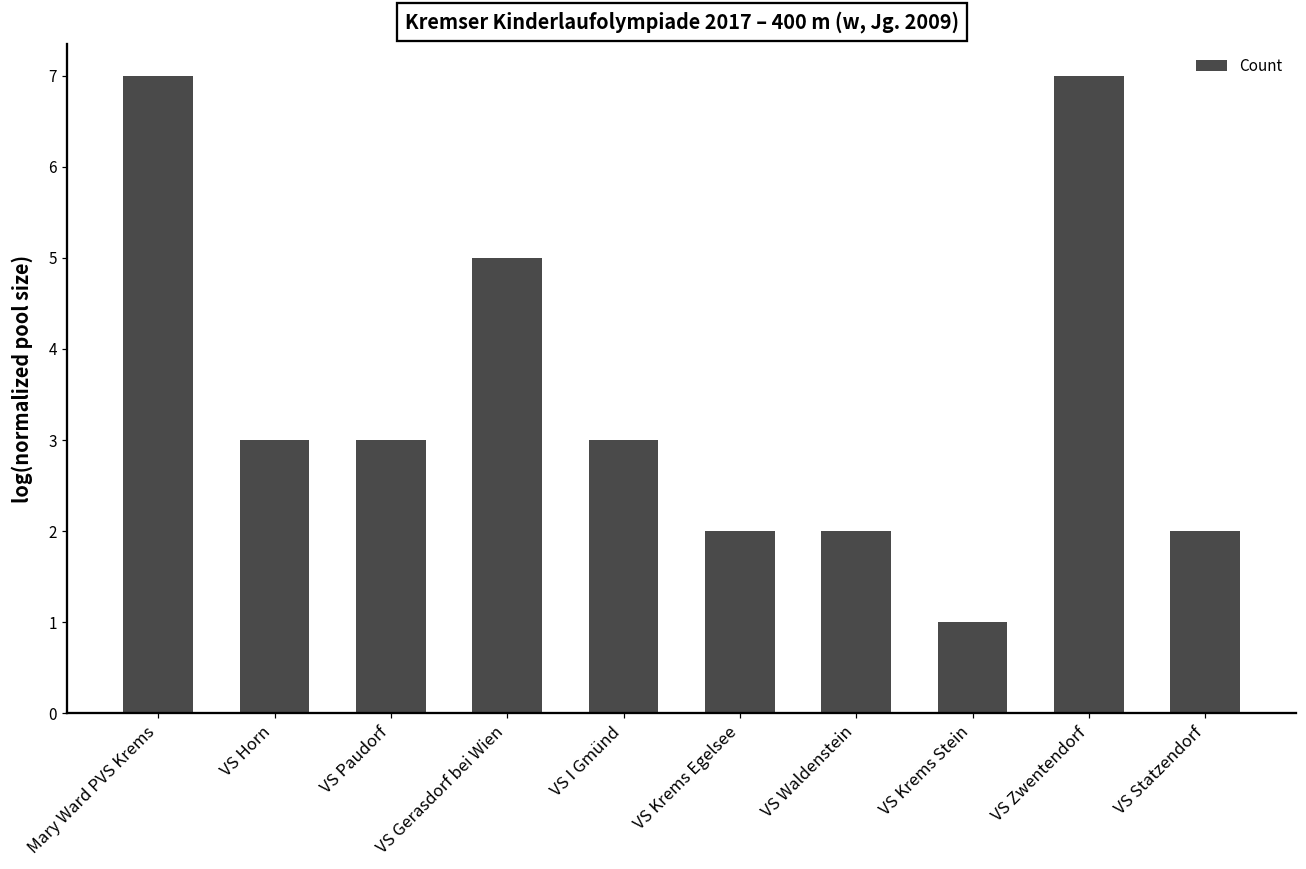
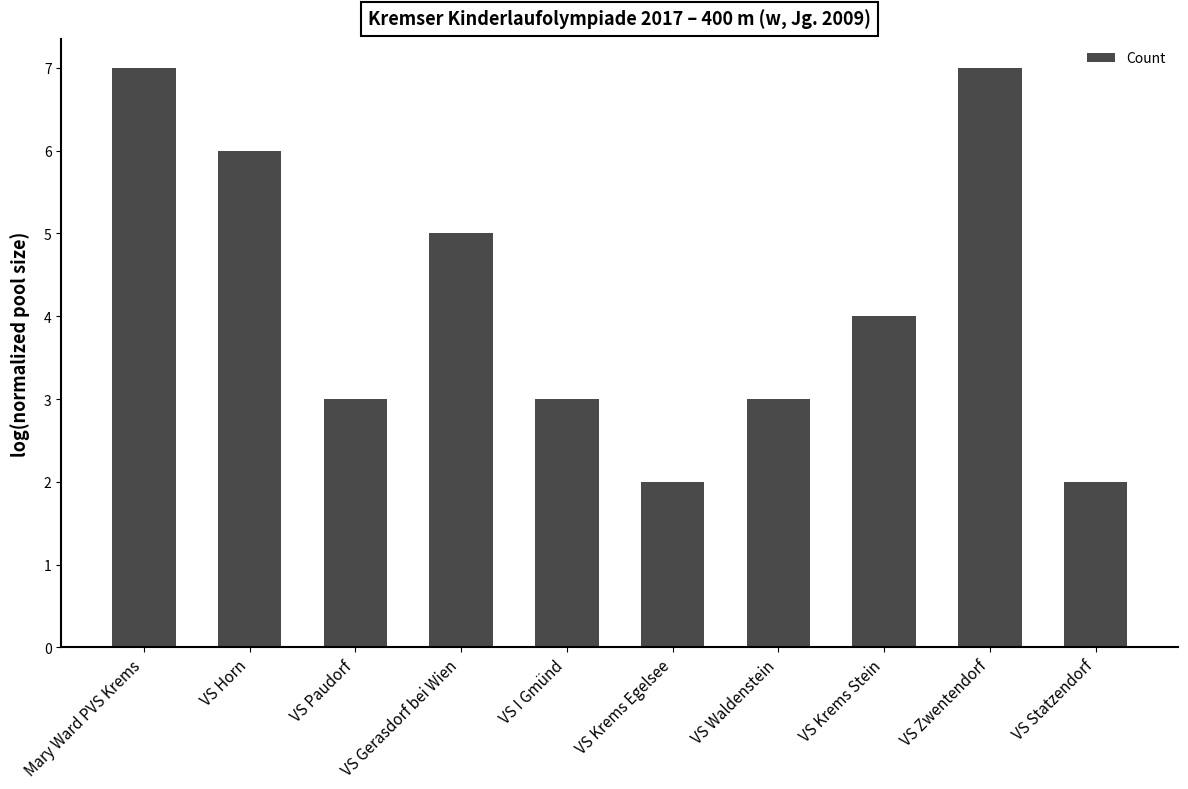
  {
    "Mary Ward PVS Krems": 7,
-   "VS Horn": 3,
+   "VS Horn": 6,
    "VS Paudorf": 3,
    "VS Gerasdorf bei Wien": 5,
    "VS I Gmünd": 3,
    "VS Krems Egelsee": 2,
-   "VS Waldenstein": 2,
-   "VS Krems Stein": 1,
+   "VS Waldenstein": 3,
+   "VS Krems Stein": 4,
    "VS Zwentendorf": 7,
    "VS Statzendorf": 2
  }
